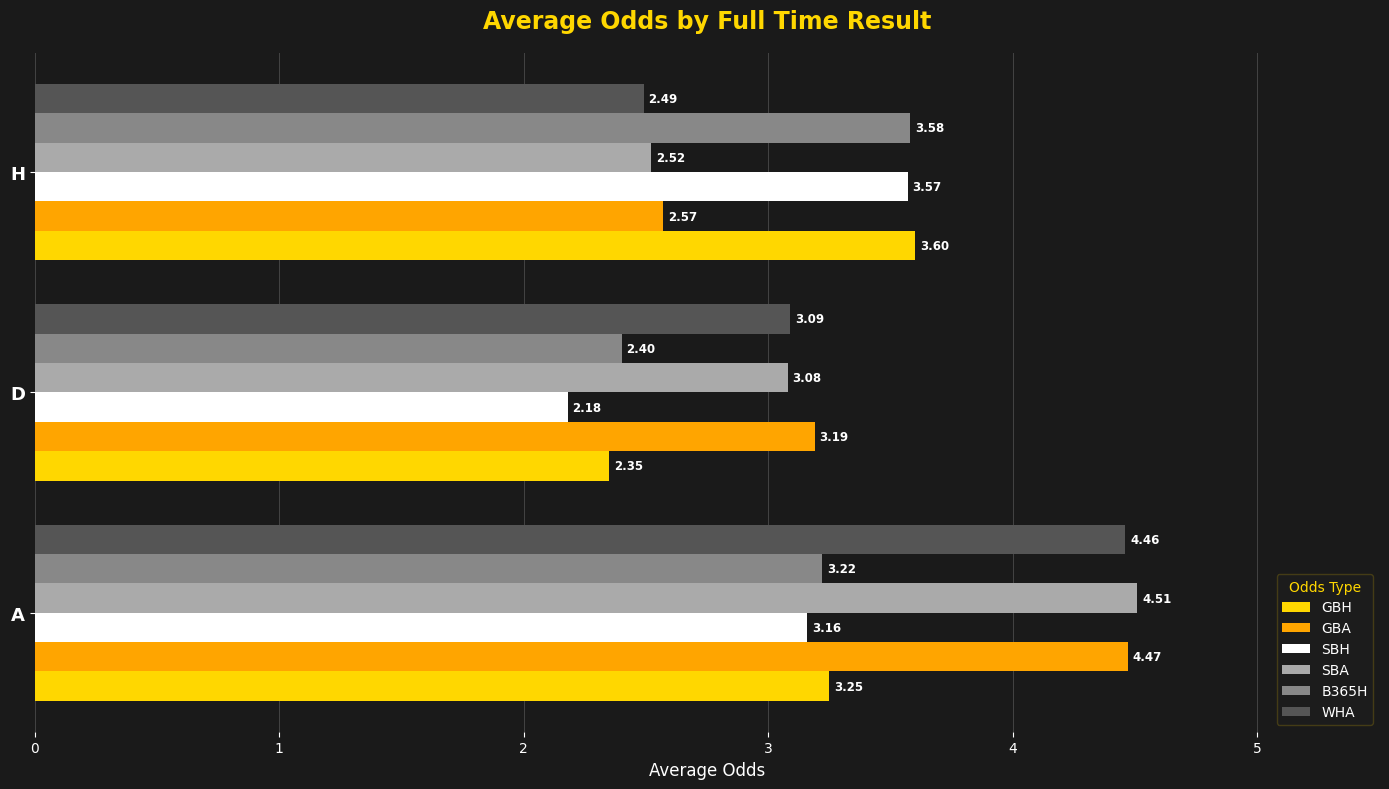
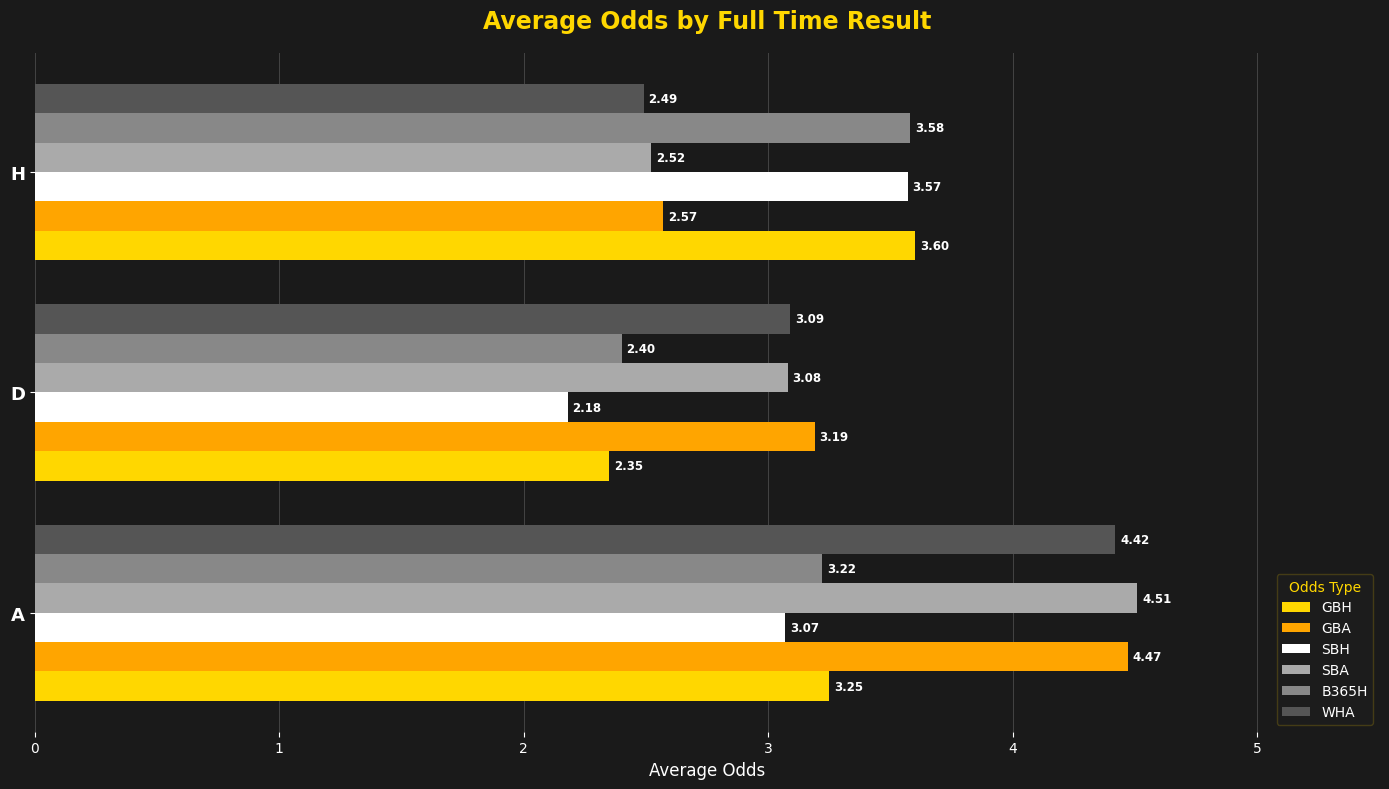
  {
    "SBH": {
      "H": 3.57,
      "D": 2.18,
-     "A": 3.16
+     "A": 3.07
    },
    "WHA": {
      "H": 2.49,
      "D": 3.09,
-     "A": 4.46
+     "A": 4.42
    }
  }
